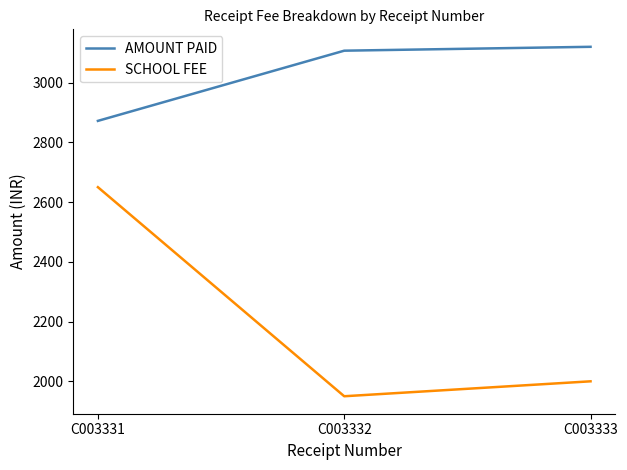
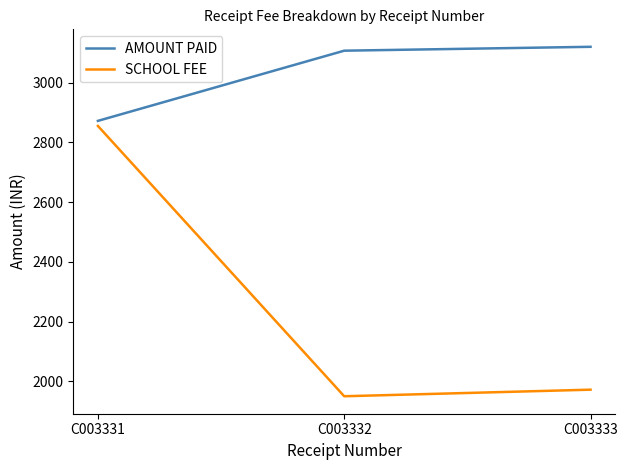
  {
    "AMOUNT PAID": {
      "C003331": 2870,
      "C003332": 3110,
      "C003333": 3120
    },
    "SCHOOL FEE": {
-     "C003331": 2650,
+     "C003331": 2860,
      "C003332": 1950,
-     "C003333": 2000
+     "C003333": 1970
    }
  }
